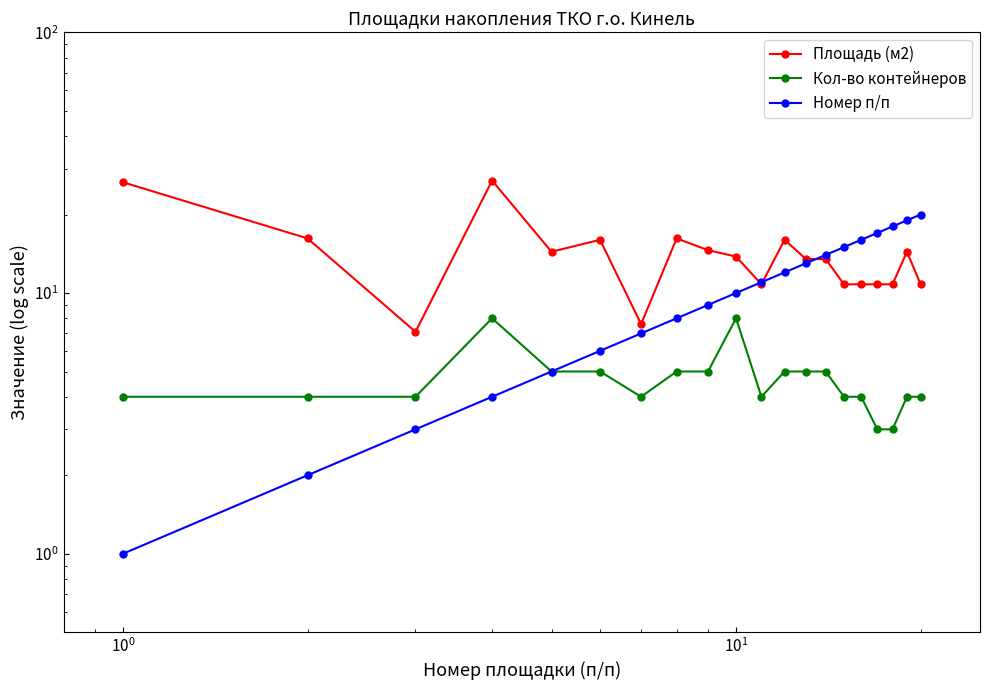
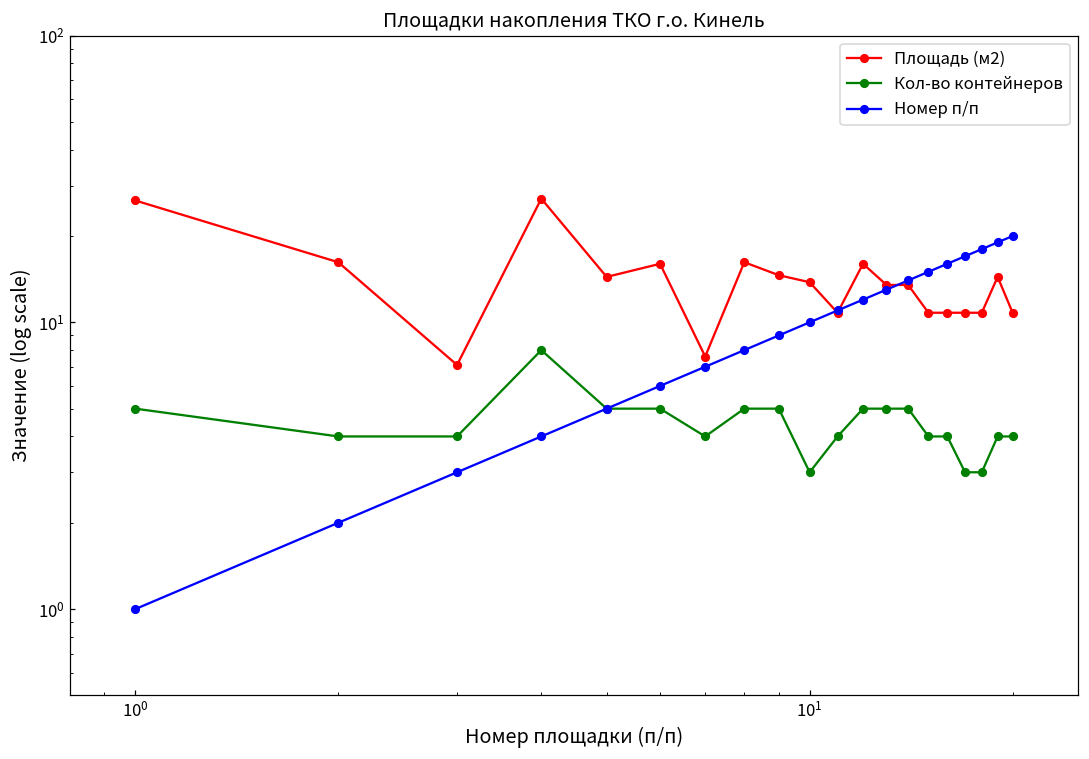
  {
    "Площадь (м2)": {
      "10^0": 27,
      "10^1": 14
    },
    "Кол-во контейнеров": {
-     "10^0": 4,
-     "10^1": 8
+     "10^0": 5,
+     "10^1": 3
    },
    "Номер п/п": {
      "10^0": 1,
      "10^1": 10
    }
  }
